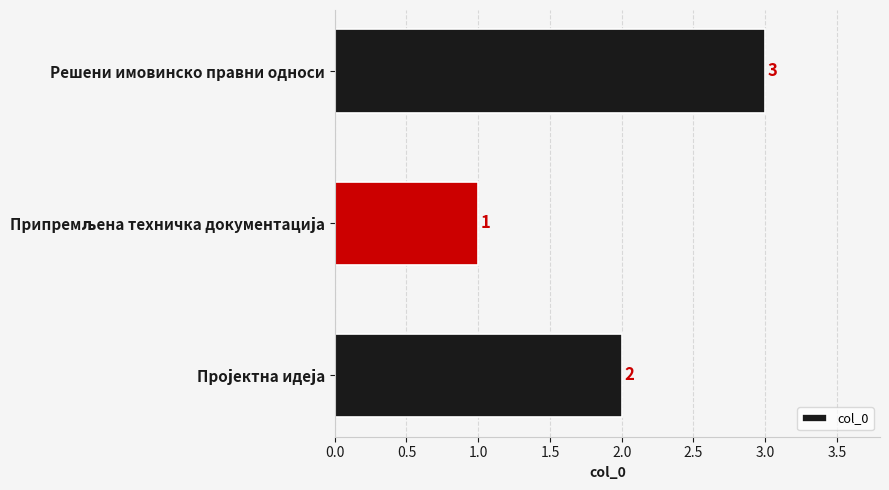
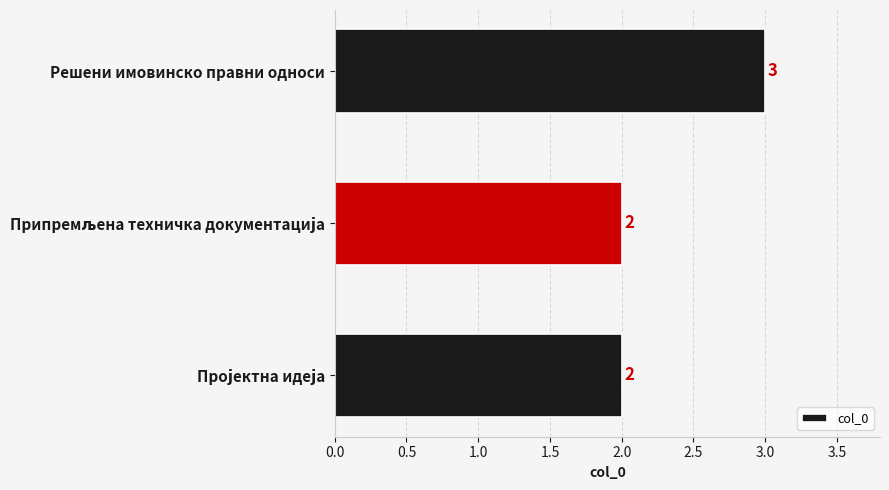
  {
    "Решени имовинско правни односи": 3,
-   "Припремљена техничка документација": 1,
+   "Припремљена техничка документација": 2,
    "Пројектна идеја": 2
  }
